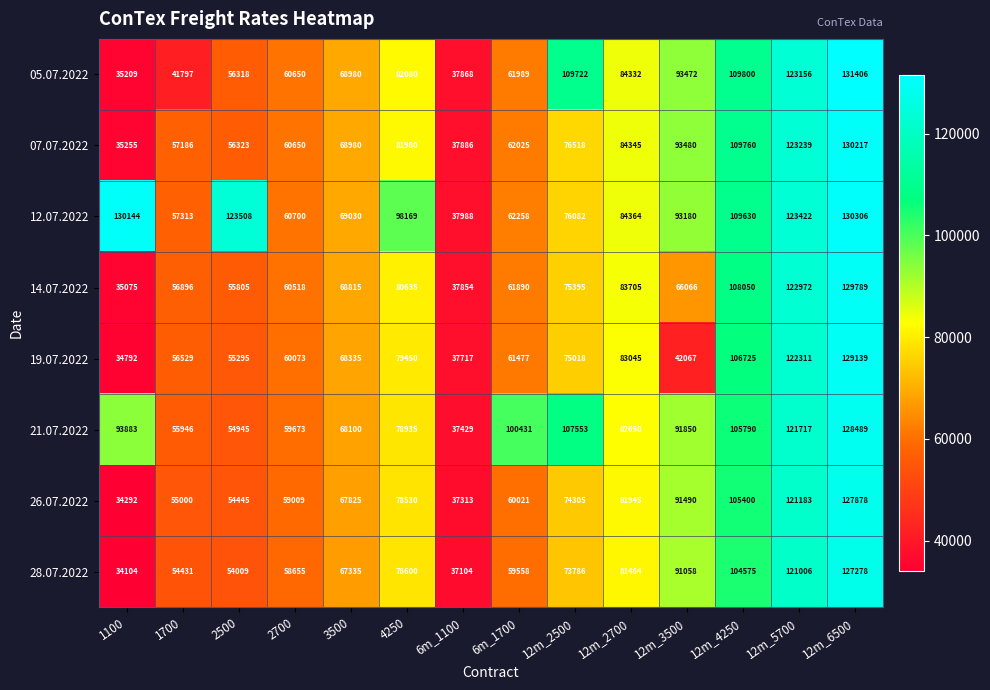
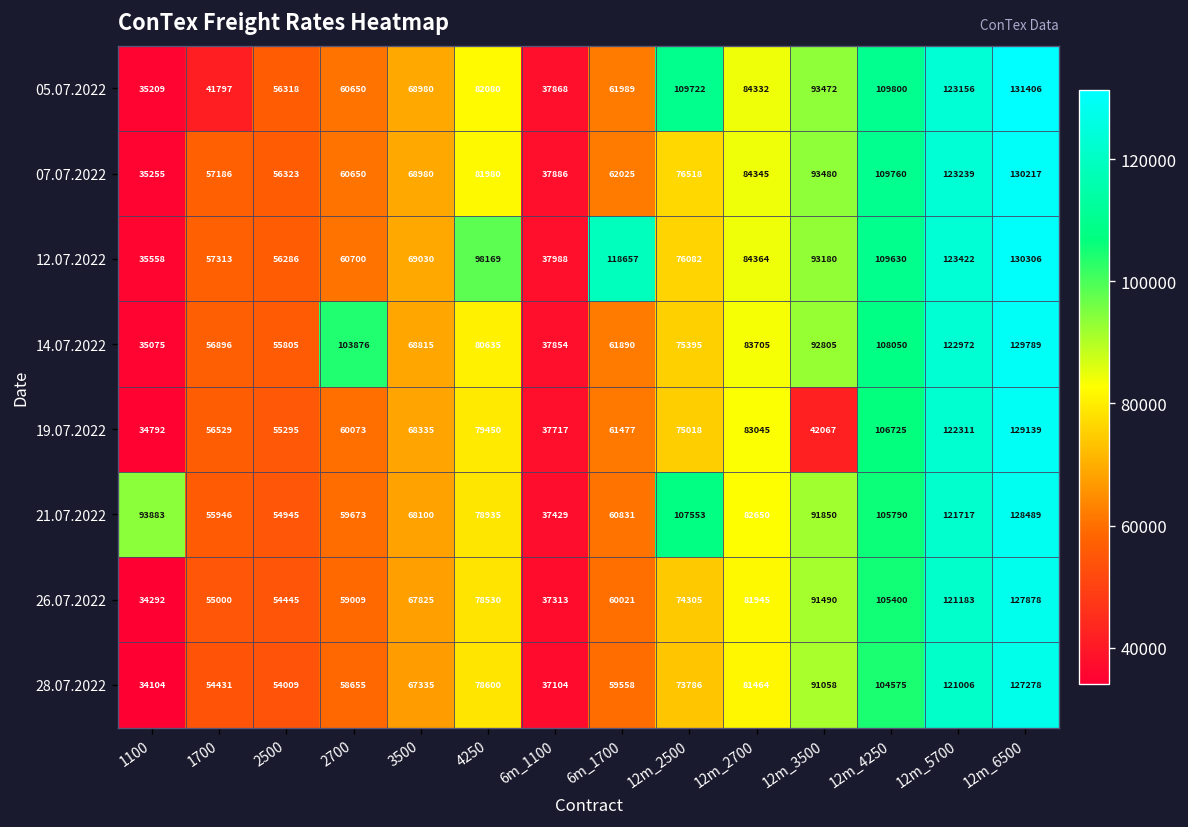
  {
    "05.07.2022": {
      "1100": 35209,
      "1700": 41797,
      "2500": 56318,
      "2700": 60650,
      "3500": 68980,
      "4250": 82080,
      "6m_1100": 37868,
      "6m_1700": 61989,
      "12m_2500": 109722,
      "12m_2700": 84332,
      "12m_3500": 93472,
      "12m_4250": 109800,
      "12m_5700": 123156,
      "12m_6500": 131406
    },
    "07.07.2022": {
      "1100": 35255,
      "1700": 57186,
      "2500": 56323,
      "2700": 60650,
      "3500": 68980,
      "4250": 81980,
      "6m_1100": 37886,
      "6m_1700": 62025,
      "12m_2500": 76518,
      "12m_2700": 84345,
      "12m_3500": 93480,
      "12m_4250": 109760,
      "12m_5700": 123239,
      "12m_6500": 130217
    },
    "12.07.2022": {
-     "1100": 130144,
+     "1100": 35558,
      "1700": 57313,
-     "2500": 123508,
+     "2500": 56286,
      "2700": 60700,
      "3500": 69030,
      "4250": 98169,
      "6m_1100": 37988,
-     "6m_1700": 62258,
+     "6m_1700": 118657,
      "12m_2500": 76082,
      "12m_2700": 84364,
      "12m_3500": 93180,
      "12m_4250": 109630,
      "12m_5700": 123422,
      "12m_6500": 130306
    },
    "14.07.2022": {
      "1100": 35075,
      "1700": 56896,
      "2500": 55805,
-     "2700": 60518,
+     "2700": 103876,
      "3500": 68815,
      "4250": 80635,
      "6m_1100": 37854,
      "6m_1700": 61890,
      "12m_2500": 75395,
      "12m_2700": 83705,
-     "12m_3500": 66066,
+     "12m_3500": 92805,
      "12m_4250": 108050,
      "12m_5700": 122972,
      "12m_6500": 129789
    },
    "19.07.2022": {
      "1100": 34792,
      "1700": 56529,
      "2500": 55295,
      "2700": 60073,
      "3500": 68335,
      "4250": 79450,
      "6m_1100": 37717,
      "6m_1700": 61477,
      "12m_2500": 75018,
      "12m_2700": 83045,
      "12m_3500": 42067,
      "12m_4250": 106725,
      "12m_5700": 122311,
      "12m_6500": 129139
    },
    "21.07.2022": {
      "1100": 93883,
      "1700": 55946,
      "2500": 54945,
      "2700": 59673,
      "3500": 68100,
      "4250": 78935,
      "6m_1100": 37429,
-     "6m_1700": 100431,
+     "6m_1700": 60831,
      "12m_2500": 107553,
      "12m_2700": 82650,
      "12m_3500": 91850,
      "12m_4250": 105790,
      "12m_5700": 121717,
      "12m_6500": 128489
    },
    "26.07.2022": {
      "1100": 34292,
      "1700": 55000,
      "2500": 54445,
      "2700": 59009,
      "3500": 67825,
      "4250": 78530,
      "6m_1100": 37313,
      "6m_1700": 60021,
      "12m_2500": 74305,
      "12m_2700": 81945,
      "12m_3500": 91490,
      "12m_4250": 105400,
      "12m_5700": 121183,
      "12m_6500": 127878
    },
    "28.07.2022": {
      "1100": 34104,
      "1700": 54431,
      "2500": 54009,
      "2700": 58655,
      "3500": 67335,
      "4250": 78600,
      "6m_1100": 37104,
      "6m_1700": 59558,
      "12m_2500": 73786,
      "12m_2700": 81464,
      "12m_3500": 91058,
      "12m_4250": 104575,
      "12m_5700": 121006,
      "12m_6500": 127278
    }
  }
